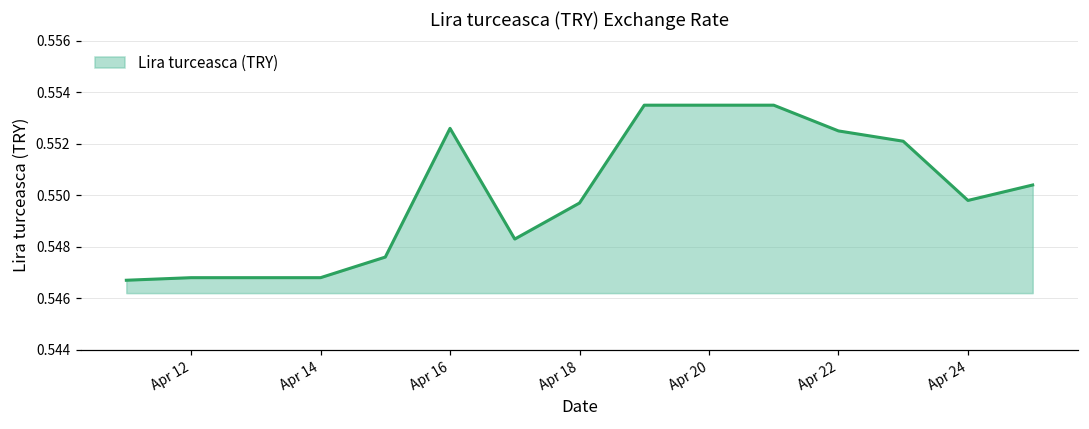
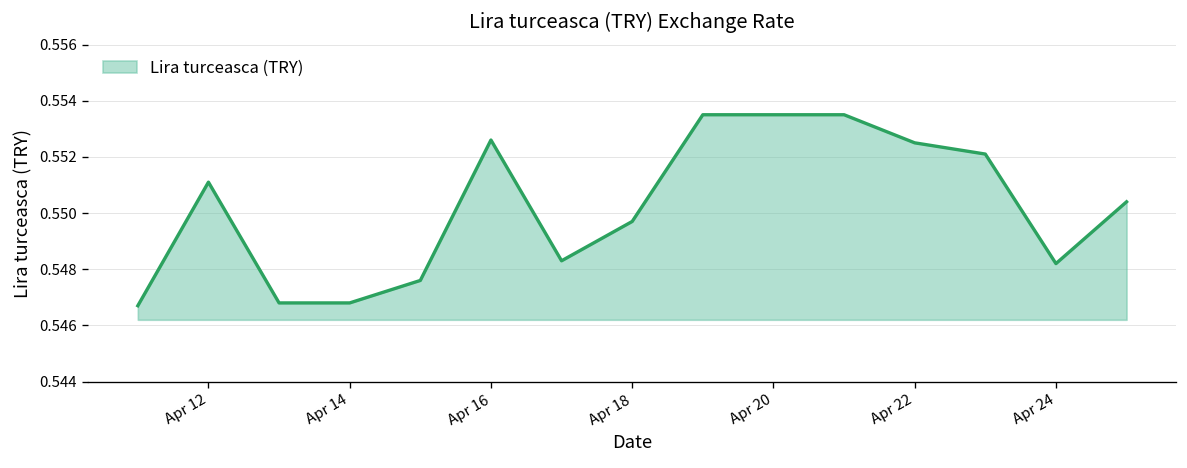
  {
-   "Apr 12": 0.5468,
+   "Apr 12": 0.5511,
    "Apr 14": 0.5468,
    "Apr 16": 0.5526,
    "Apr 18": 0.5497,
    "Apr 20": 0.5535,
    "Apr 22": 0.5525,
-   "Apr 24": 0.5498
+   "Apr 24": 0.5482
  }
